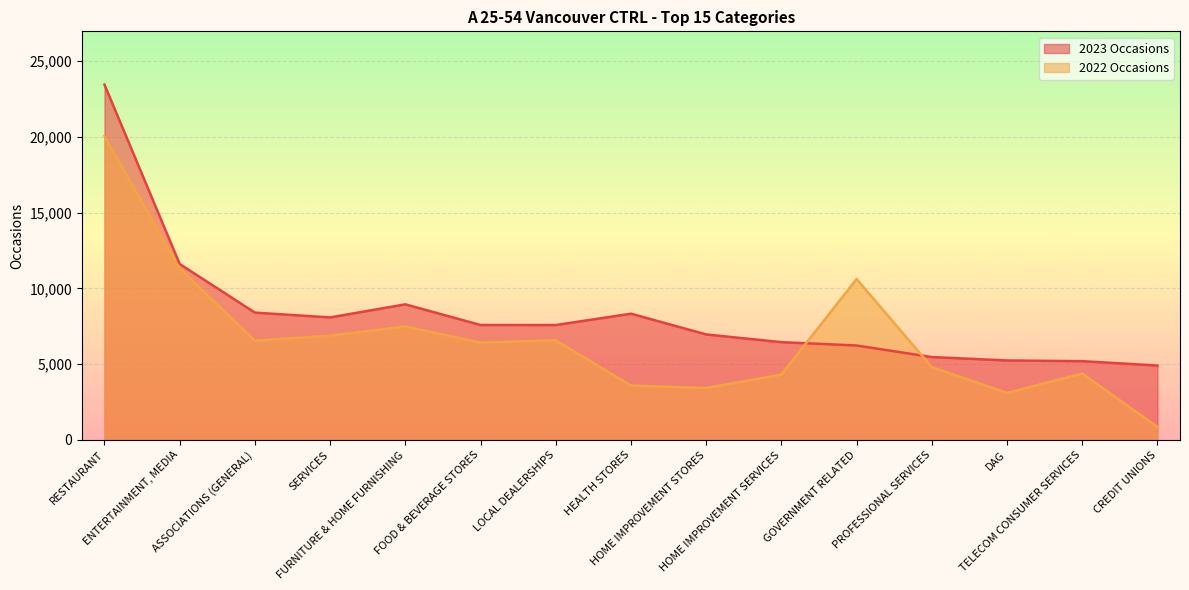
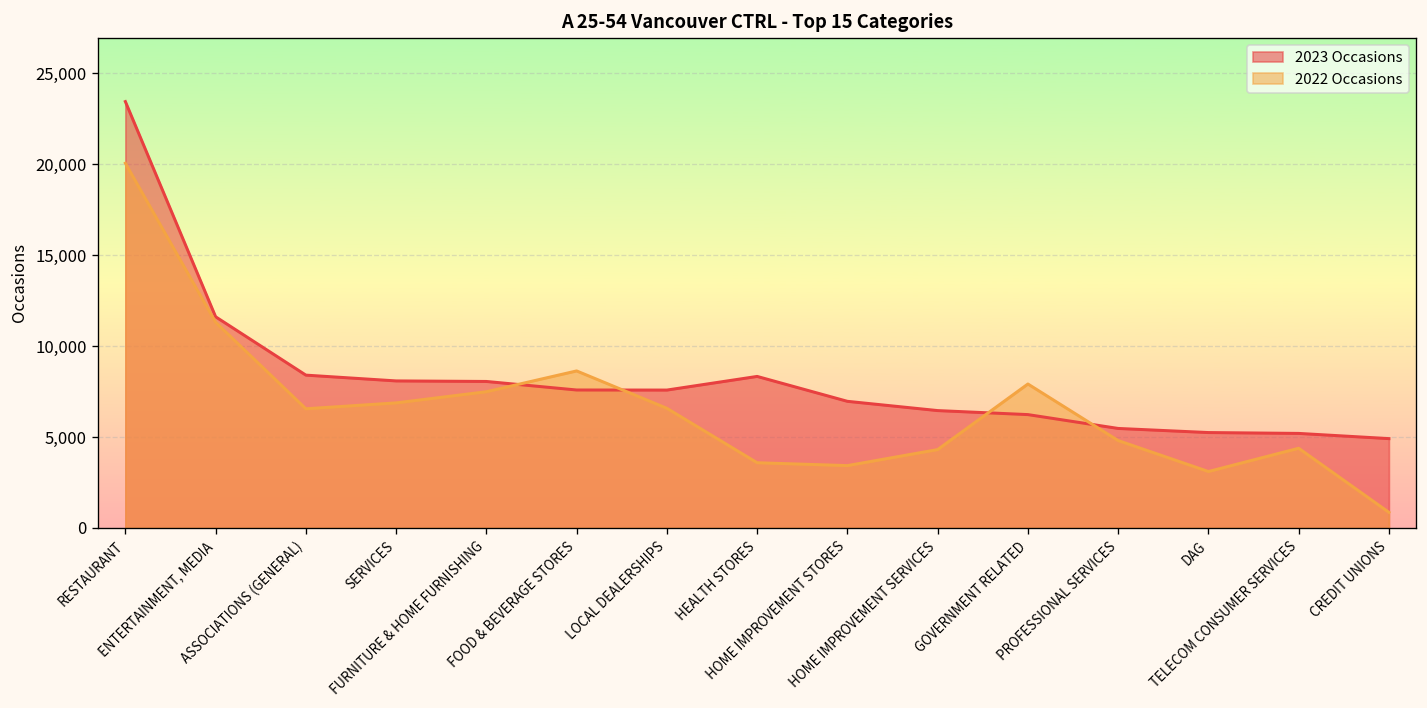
  {
    "2023 Occasions": {
      "RESTAURANT": "23,400",
      "ENTERTAINMENT, MEDIA": "11,600",
      "ASSOCIATIONS (GENERAL)": "8,400",
      "SERVICES": "8,100",
-     "FURNITURE & HOME FURNISHING": "9,000",
+     "FURNITURE & HOME FURNISHING": "8,100",
      "FOOD & BEVERAGE STORES": "7,600",
      "LOCAL DEALERSHIPS": "7,600",
      "HEALTH STORES": "8,300",
      "HOME IMPROVEMENT STORES": "7,000",
      "HOME IMPROVEMENT SERVICES": "6,500",
      "GOVERNMENT RELATED": "6,200",
      "PROFESSIONAL SERVICES": "5,500",
      "DAG": "5,200",
      "TELECOM CONSUMER SERVICES": "5,200",
      "CREDIT UNIONS": "4,900"
    },
    "2022 Occasions": {
      "RESTAURANT": "20,100",
      "ENTERTAINMENT, MEDIA": "11,300",
      "ASSOCIATIONS (GENERAL)": "6,600",
      "SERVICES": "6,900",
      "FURNITURE & HOME FURNISHING": "7,500",
-     "FOOD & BEVERAGE STORES": "6,400",
+     "FOOD & BEVERAGE STORES": "8,600",
      "LOCAL DEALERSHIPS": "6,600",
      "HEALTH STORES": "3,600",
      "HOME IMPROVEMENT STORES": "3,400",
      "HOME IMPROVEMENT SERVICES": "4,300",
-     "GOVERNMENT RELATED": "10,600",
+     "GOVERNMENT RELATED": "7,900",
      "PROFESSIONAL SERVICES": "4,800",
      "DAG": "3,100",
      "TELECOM CONSUMER SERVICES": "4,400",
      "CREDIT UNIONS": "900"
    }
  }
